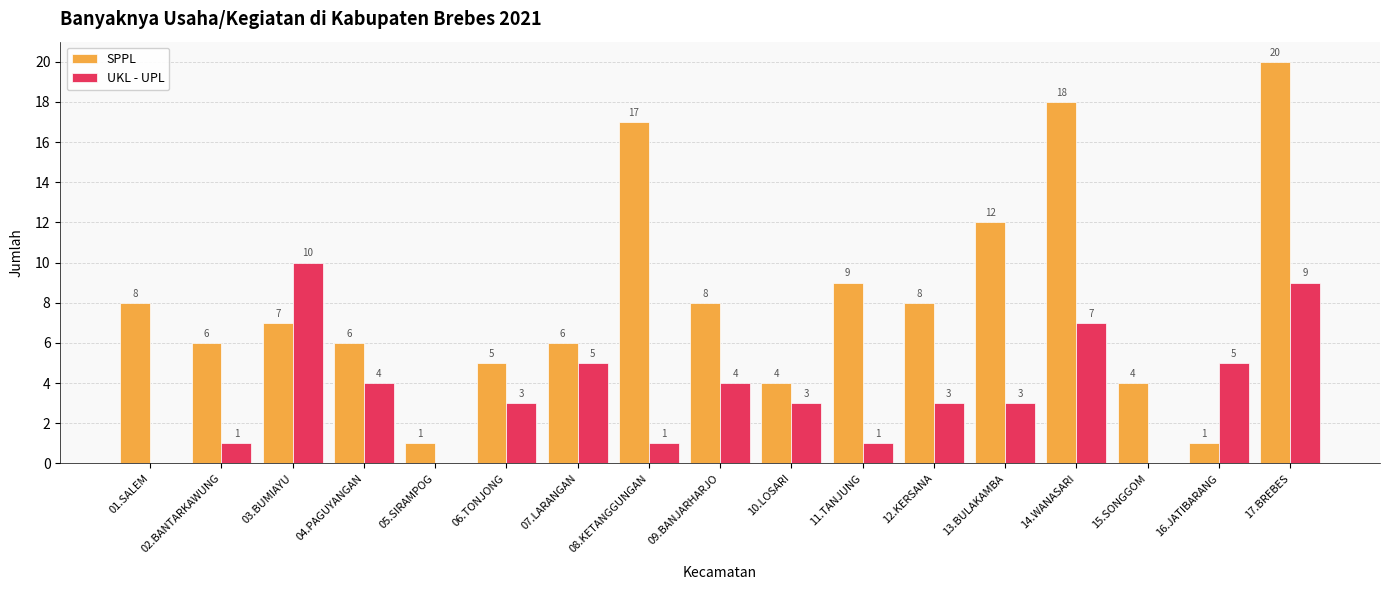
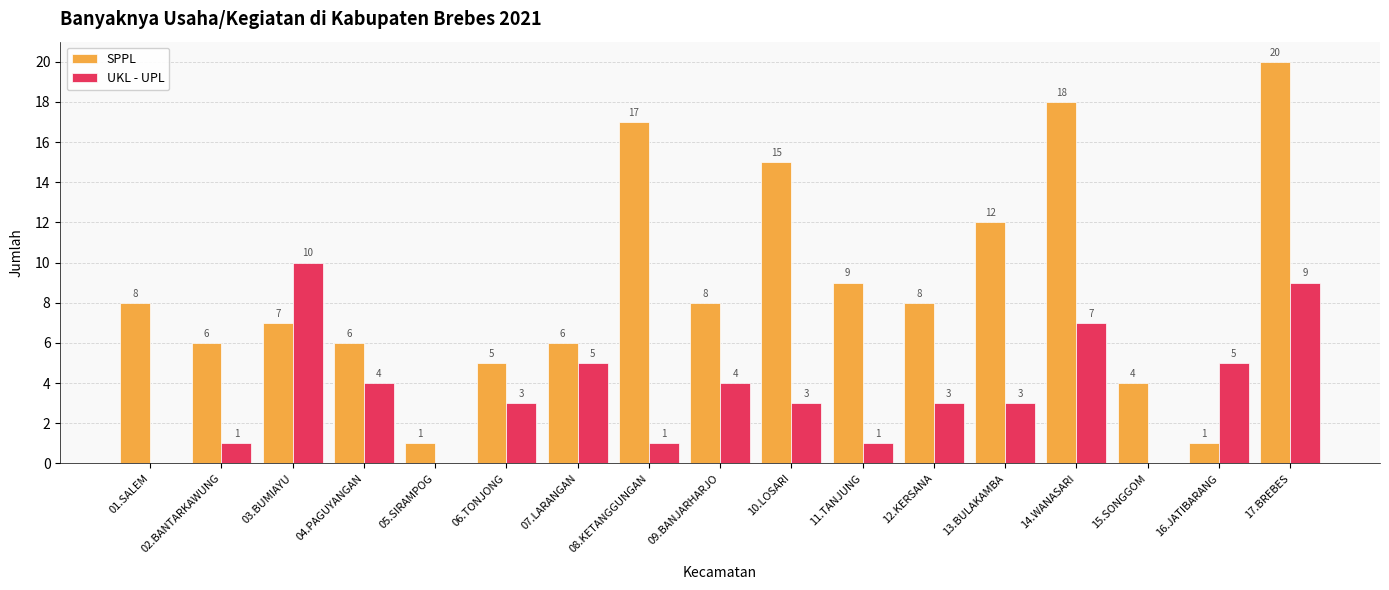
  {
    "SPPL": {
      "01.SALEM": 8,
      "02.BANTARKAWUNG": 6,
      "03.BUMIAYU": 7,
      "04.PAGUYANGAN": 6,
      "05.SIRAMPOG": 1,
      "06.TONJONG": 5,
      "07.LARANGAN": 6,
      "08.KETANGGUNGAN": 17,
      "09.BANJARHARJO": 8,
-     "10.LOSARI": 4,
+     "10.LOSARI": 15,
      "11.TANJUNG": 9,
      "12.KERSANA": 8,
      "13.BULAKAMBA": 12,
      "14.WANASARI": 18,
      "15.SONGGOM": 4,
      "16.JATIBARANG": 1,
      "17.BREBES": 20
    },
    "UKL - UPL": {
      "02.BANTARKAWUNG": 1,
      "03.BUMIAYU": 10,
      "04.PAGUYANGAN": 4,
      "06.TONJONG": 3,
      "07.LARANGAN": 5,
      "08.KETANGGUNGAN": 1,
      "09.BANJARHARJO": 4,
      "10.LOSARI": 3,
      "11.TANJUNG": 1,
      "12.KERSANA": 3,
      "13.BULAKAMBA": 3,
      "14.WANASARI": 7,
      "16.JATIBARANG": 5,
      "17.BREBES": 9
    }
  }
